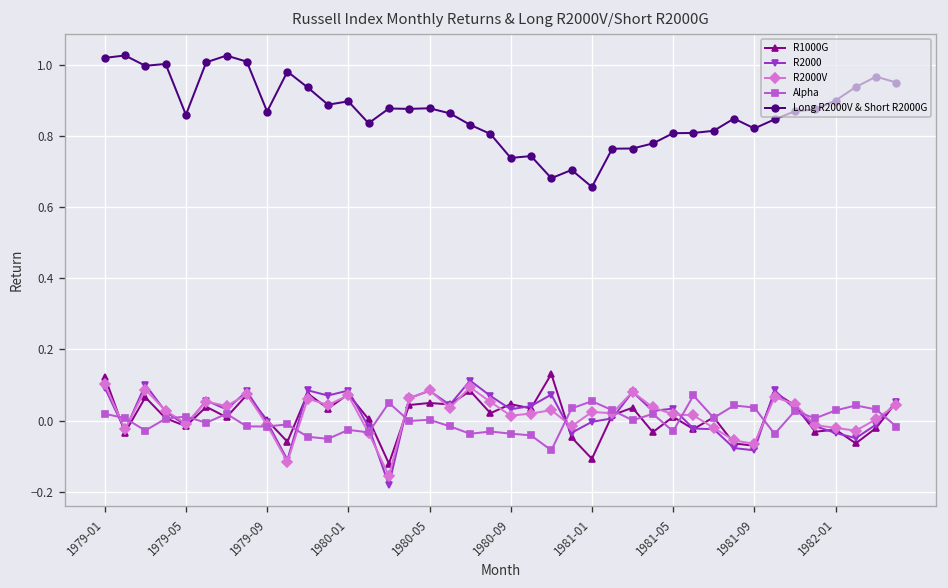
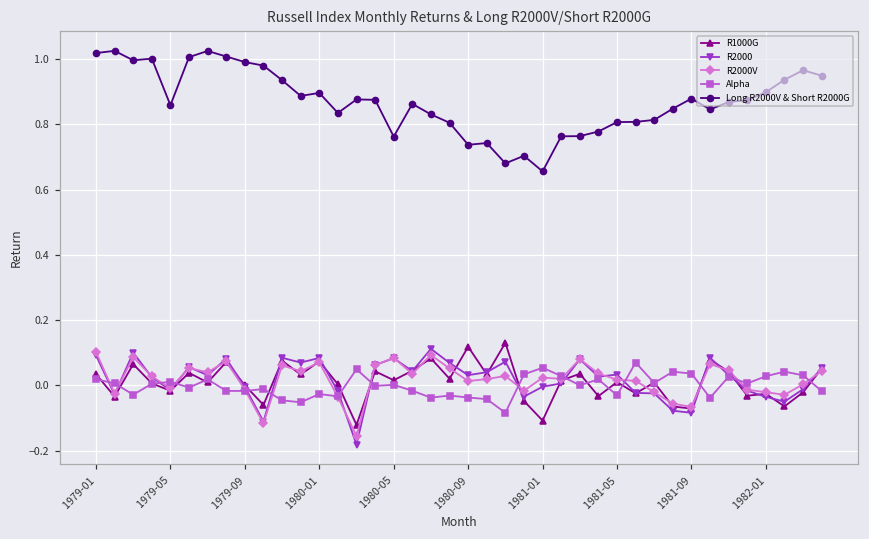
  {
    "R1000G": {
-     "1979-01": 0.12,
-     "1980-05": 0.05,
-     "1980-09": 0.05,
+     "1979-01": 0.03,
+     "1980-05": 0.02,
+     "1980-09": 0.12,
      "1981-01": -0.11
    },
    "Long R2000V & Short R2000G": {
      "1979-01": 1.02,
      "1979-05": 0.86,
-     "1979-09": 0.87,
+     "1979-09": 0.99,
      "1980-01": 0.90,
-     "1980-05": 0.88,
+     "1980-05": 0.76,
      "1980-09": 0.74,
      "1981-01": 0.66,
      "1981-05": 0.81,
-     "1981-09": 0.82
+     "1981-09": 0.88
    }
  }
